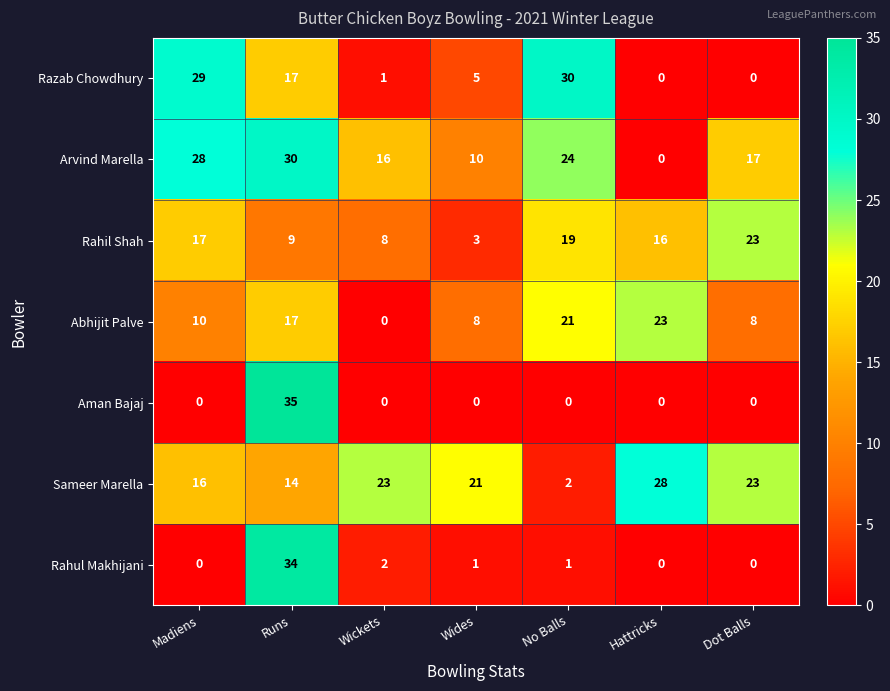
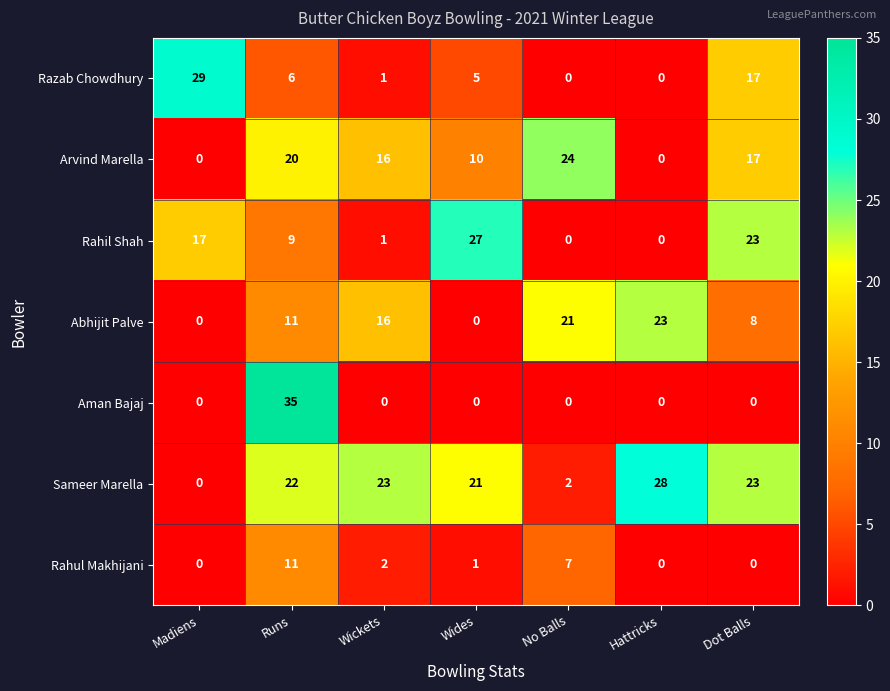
  {
    "Razab Chowdhury": {
      "Madiens": 29,
-     "Runs": 17,
+     "Runs": 6,
      "Wickets": 1,
      "Wides": 5,
-     "No Balls": 30,
+     "No Balls": 0,
      "Hattricks": 0,
-     "Dot Balls": 0
+     "Dot Balls": 17
    },
    "Arvind Marella": {
-     "Madiens": 28,
-     "Runs": 30,
+     "Madiens": 0,
+     "Runs": 20,
      "Wickets": 16,
      "Wides": 10,
      "No Balls": 24,
      "Hattricks": 0,
      "Dot Balls": 17
    },
    "Rahil Shah": {
      "Madiens": 17,
      "Runs": 9,
-     "Wickets": 8,
-     "Wides": 3,
-     "No Balls": 19,
-     "Hattricks": 16,
+     "Wickets": 1,
+     "Wides": 27,
+     "No Balls": 0,
+     "Hattricks": 0,
      "Dot Balls": 23
    },
    "Abhijit Palve": {
-     "Madiens": 10,
-     "Runs": 17,
-     "Wickets": 0,
-     "Wides": 8,
+     "Madiens": 0,
+     "Runs": 11,
+     "Wickets": 16,
+     "Wides": 0,
      "No Balls": 21,
      "Hattricks": 23,
      "Dot Balls": 8
    },
    "Aman Bajaj": {
      "Madiens": 0,
      "Runs": 35,
      "Wickets": 0,
      "Wides": 0,
      "No Balls": 0,
      "Hattricks": 0,
      "Dot Balls": 0
    },
    "Sameer Marella": {
-     "Madiens": 16,
-     "Runs": 14,
+     "Madiens": 0,
+     "Runs": 22,
      "Wickets": 23,
      "Wides": 21,
      "No Balls": 2,
      "Hattricks": 28,
      "Dot Balls": 23
    },
    "Rahul Makhijani": {
      "Madiens": 0,
-     "Runs": 34,
+     "Runs": 11,
      "Wickets": 2,
      "Wides": 1,
-     "No Balls": 1,
+     "No Balls": 7,
      "Hattricks": 0,
      "Dot Balls": 0
    }
  }
